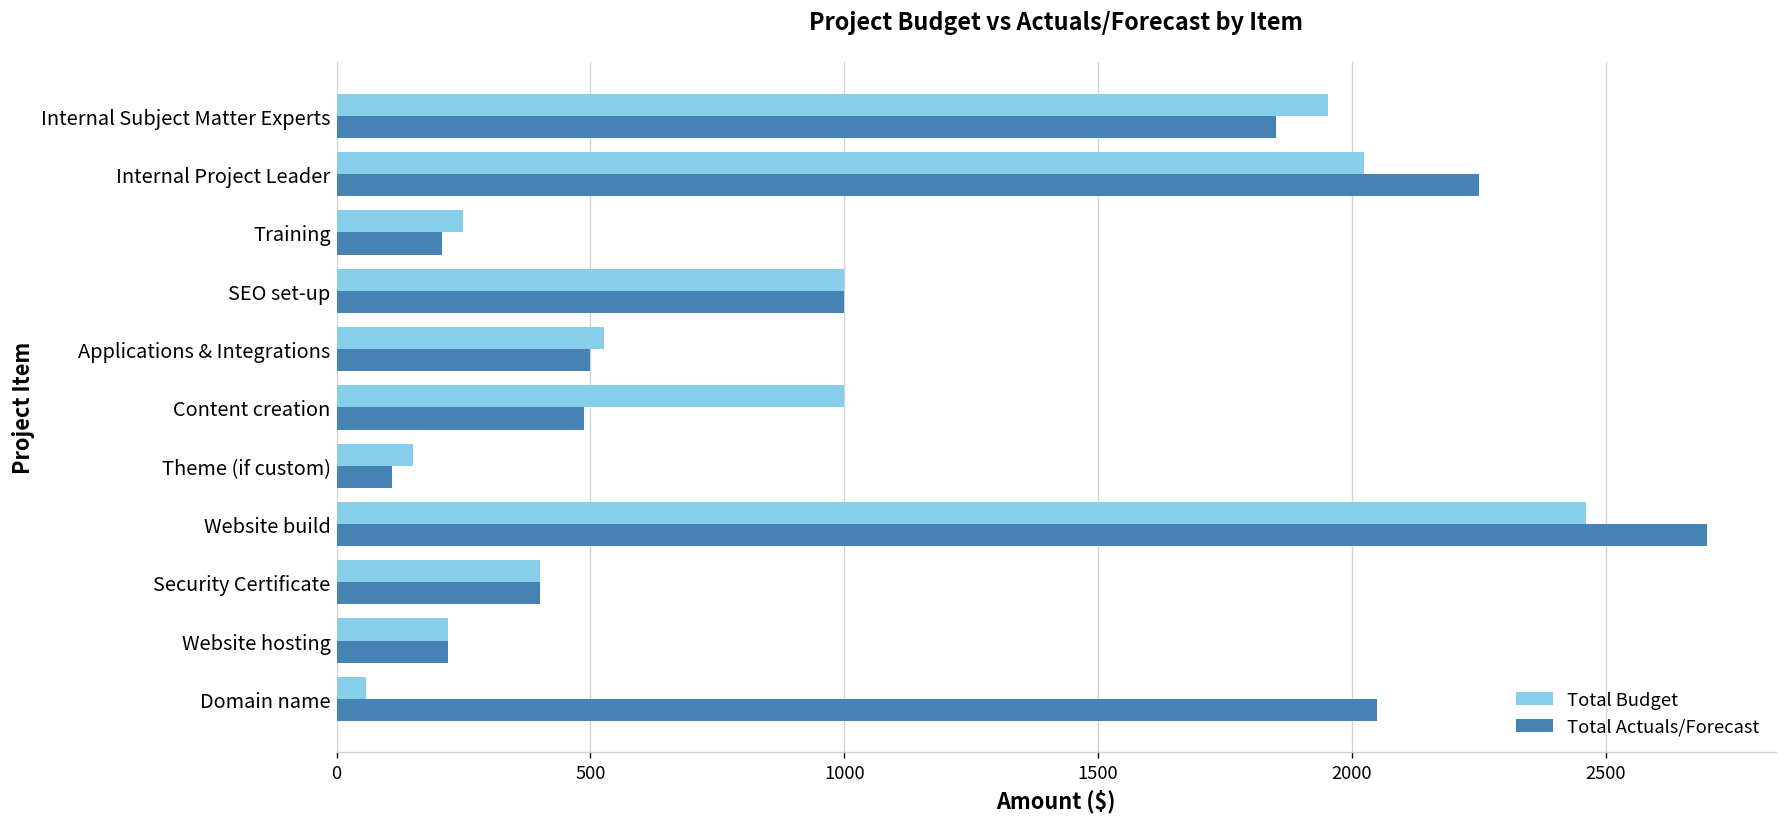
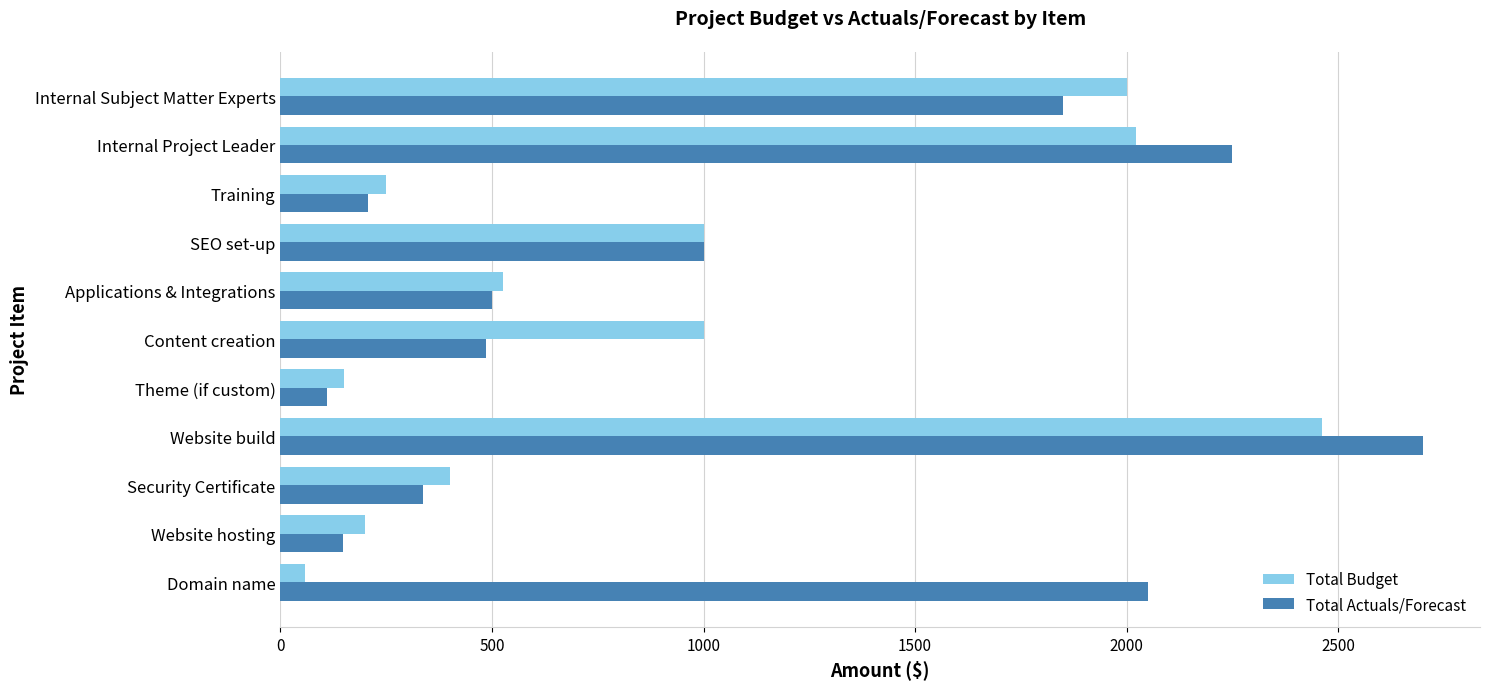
  {
    "Total Budget": {
-     "Internal Subject Matter Experts": 1950,
+     "Internal Subject Matter Experts": 2000,
      "Internal Project Leader": 2020,
      "Training": 250,
      "SEO set-up": 1000,
      "Applications & Integrations": 530,
      "Content creation": 1000,
      "Theme (if custom)": 150,
      "Website build": 2460,
      "Security Certificate": 400,
-     "Website hosting": 220,
+     "Website hosting": 200,
      "Domain name": 60
    },
    "Total Actuals/Forecast": {
      "Internal Subject Matter Experts": 1850,
      "Internal Project Leader": 2250,
      "Training": 210,
      "SEO set-up": 1000,
      "Applications & Integrations": 500,
      "Content creation": 490,
      "Theme (if custom)": 110,
      "Website build": 2700,
-     "Security Certificate": 400,
-     "Website hosting": 220,
+     "Security Certificate": 340,
+     "Website hosting": 150,
      "Domain name": 2050
    }
  }
